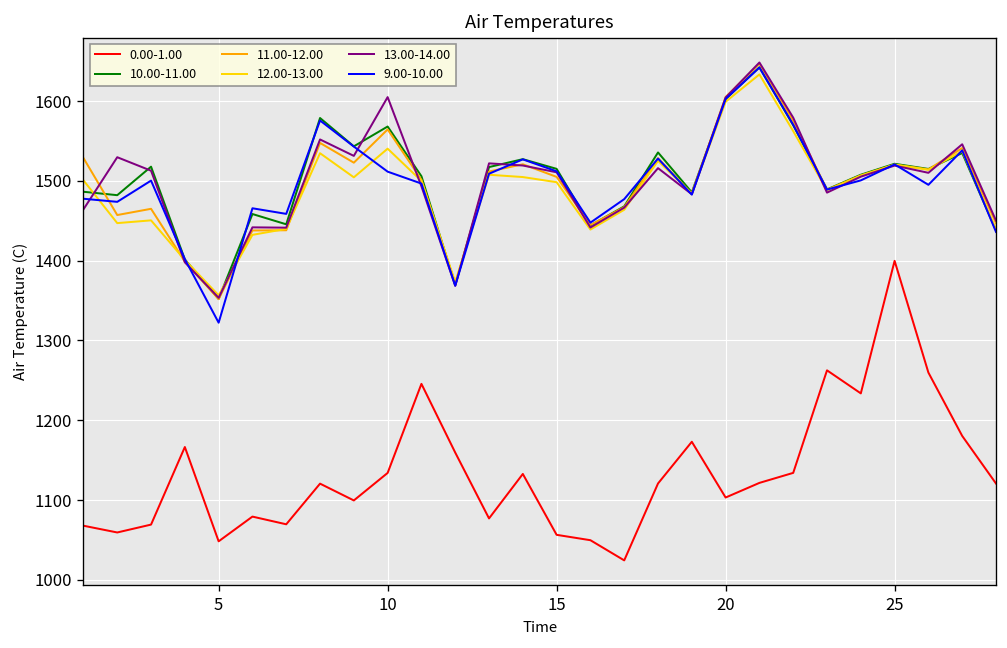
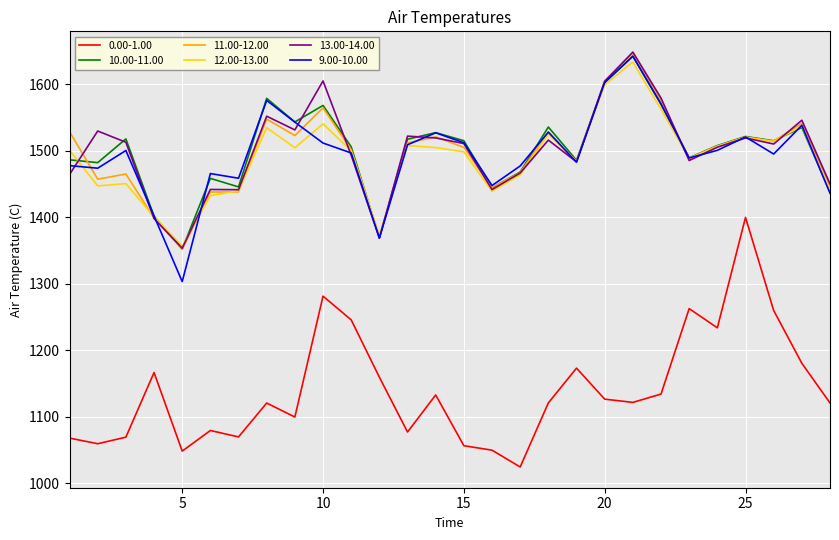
  {
    "0.00-1.00": {
      "5": 1050,
-     "10": 1130,
+     "10": 1280,
      "15": 1060,
-     "20": 1100,
+     "20": 1130,
      "25": 1400
    },
    "13.00-14.00": {
      "10": 1600
    },
    "9.00-10.00": {
-     "5": 1320,
+     "5": 1300,
      "10": 1510
    }
  }
